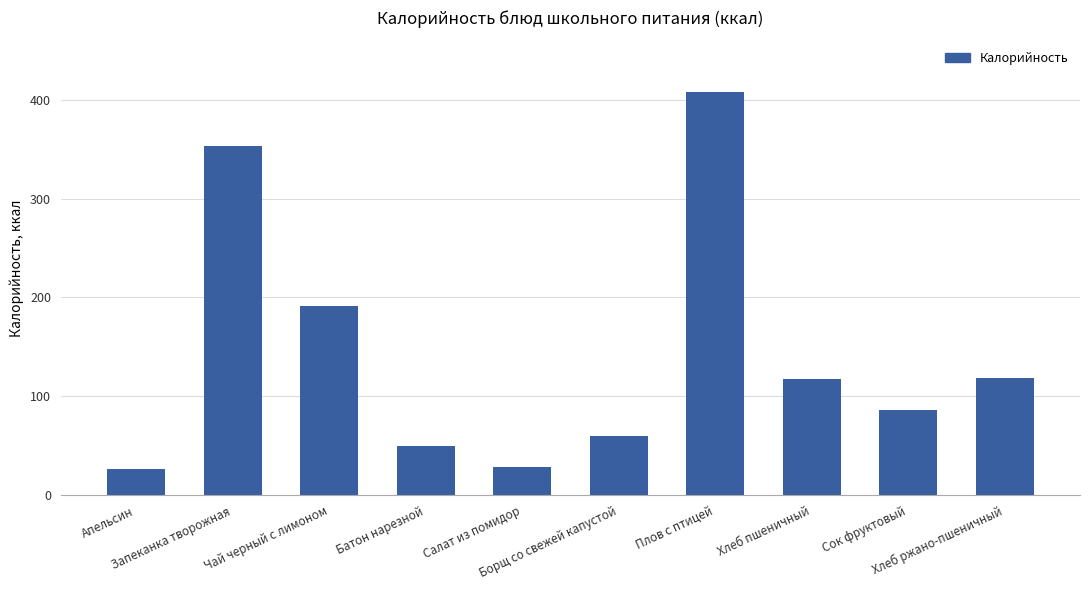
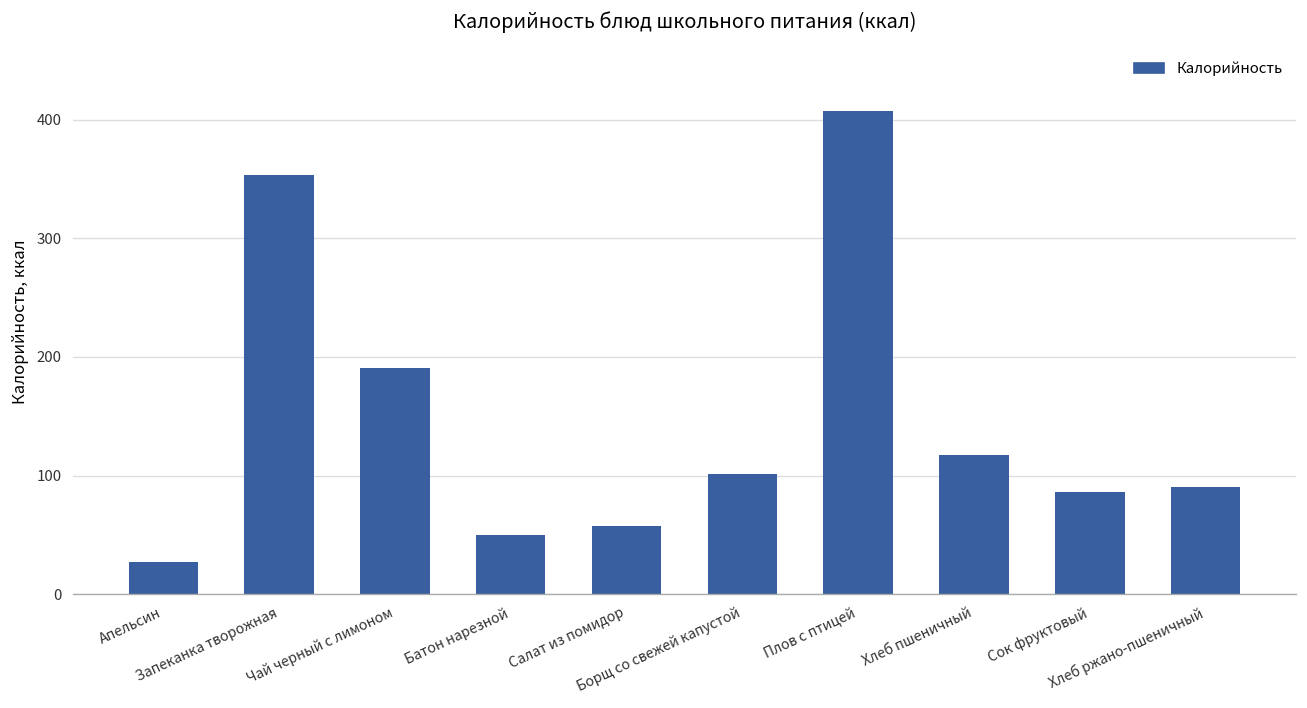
  {
    "Апельсин": 30,
    "Запеканка творожная": 350,
    "Чай черный с лимоном": 190,
    "Батон нарезной": 50,
-   "Салат из помидор": 30,
-   "Борщ со свежей капустой": 60,
+   "Салат из помидор": 60,
+   "Борщ со свежей капустой": 100,
    "Плов с птицей": 410,
    "Хлеб пшеничный": 120,
    "Сок фруктовый": 90,
-   "Хлеб ржано-пшеничный": 120
+   "Хлеб ржано-пшеничный": 90
  }
